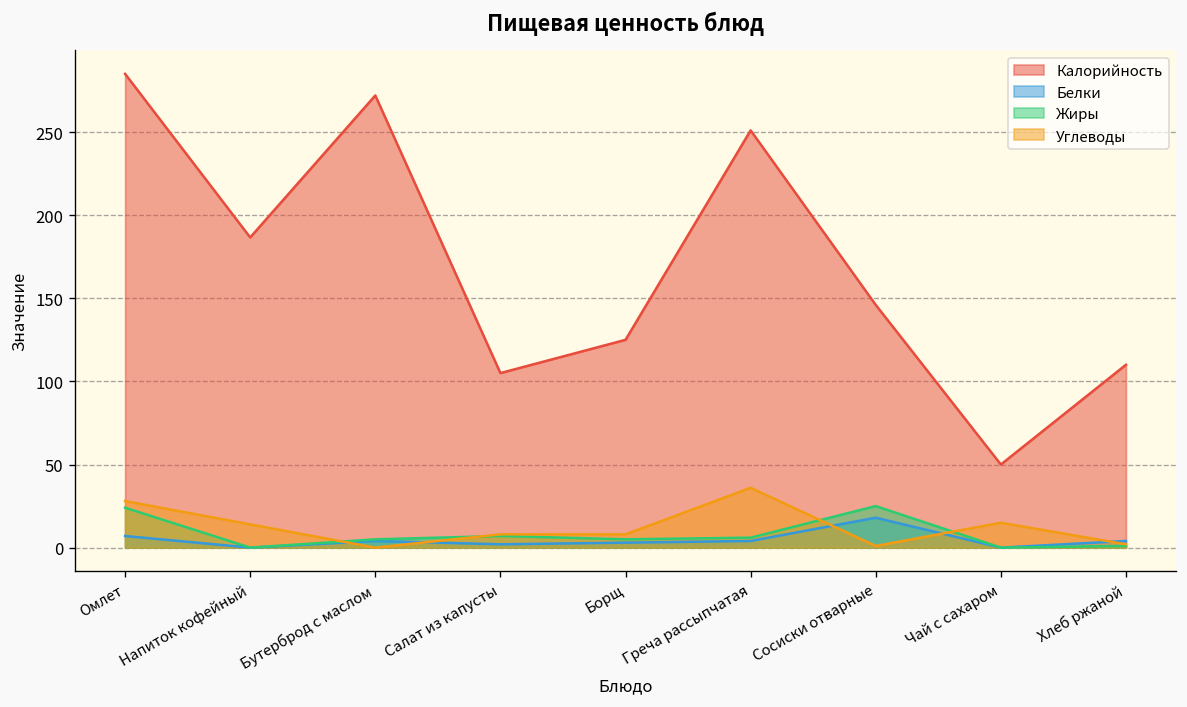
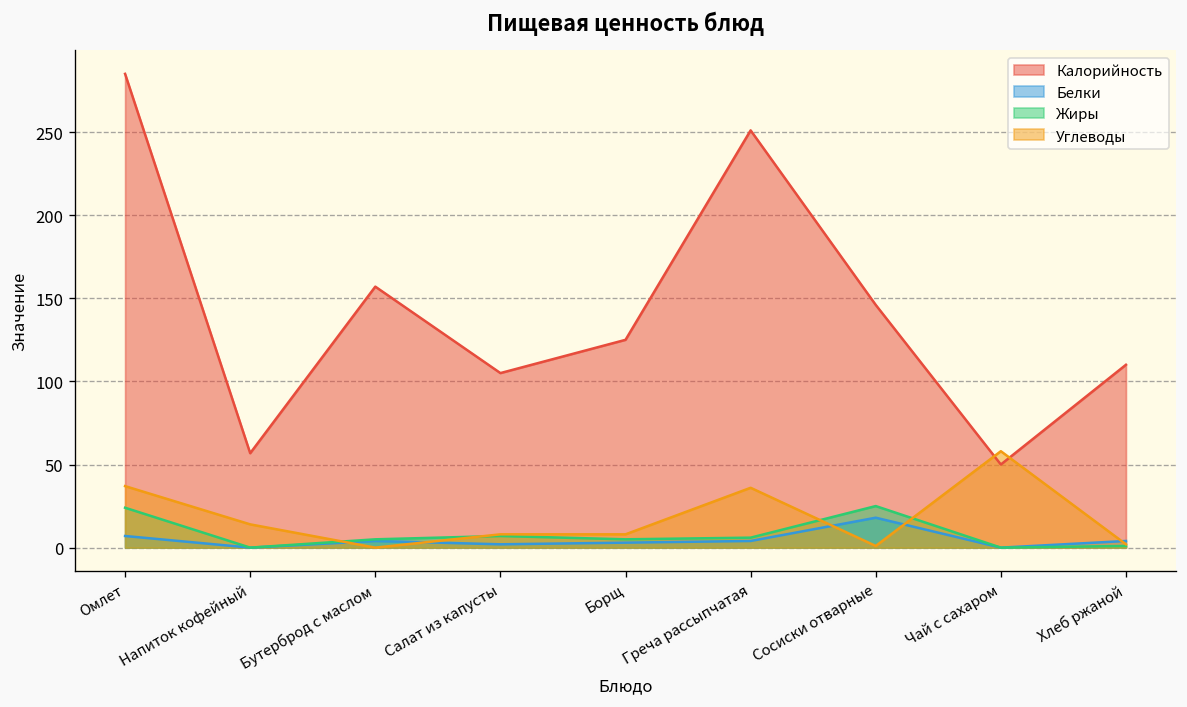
  {
    "Калорийность": {
      "Омлет": 285,
-     "Напиток кофейный": 187,
-     "Бутерброд с маслом": 272,
+     "Напиток кофейный": 57,
+     "Бутерброд с маслом": 157,
      "Салат из капусты": 105,
      "Борщ": 125,
      "Греча рассыпчатая": 251,
      "Сосиски отварные": 146,
      "Чай с сахаром": 50,
      "Хлеб ржаной": 110
    },
    "Белки": {
      "Омлет": 7,
      "Салат из капусты": 2,
      "Борщ": 3,
      "Греча рассыпчатая": 4,
      "Сосиски отварные": 18,
      "Хлеб ржаной": 4
    },
    "Жиры": {
      "Омлет": 24,
      "Борщ": 5,
      "Греча рассыпчатая": 6,
      "Сосиски отварные": 25
    },
    "Углеводы": {
-     "Омлет": 28,
+     "Омлет": 37,
      "Напиток кофейный": 14,
      "Бутерброд с маслом": 0,
      "Борщ": 8,
      "Греча рассыпчатая": 36,
      "Сосиски отварные": 1,
-     "Чай с сахаром": 15
+     "Чай с сахаром": 58
    }
  }
